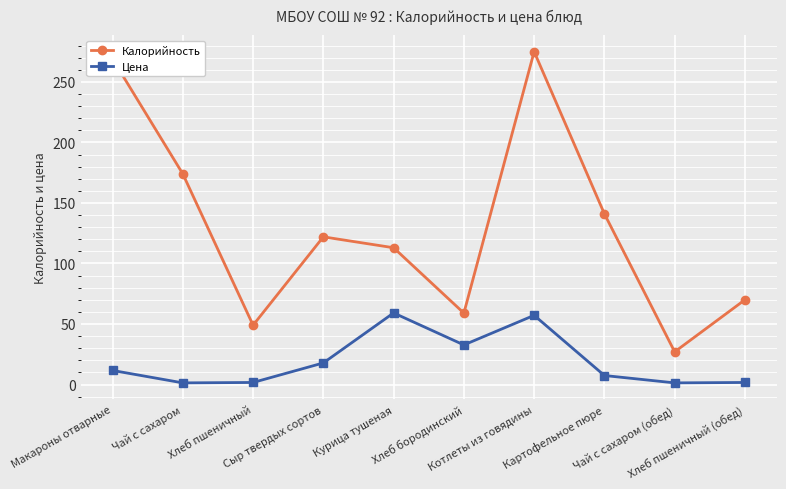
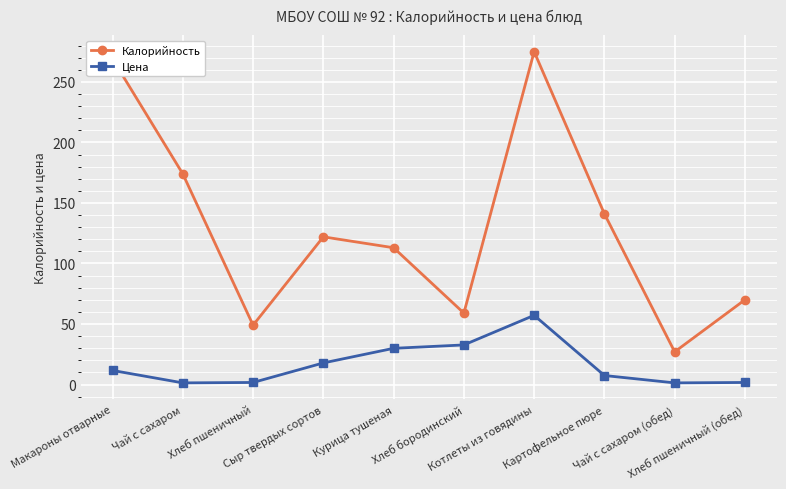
  {
    "Калорийность": {
      "Чай с сахаром": 174,
      "Хлеб пшеничный": 49,
      "Сыр твердых сортов": 122,
      "Курица тушеная": 113,
      "Хлеб бородинский": 59,
      "Котлеты из говядины": 275,
      "Картофельное пюре": 141,
      "Чай с сахаром (обед)": 27,
      "Хлеб пшеничный (обед)": 70
    },
    "Цена": {
      "Макароны отварные": 12,
      "Чай с сахаром": 1,
      "Хлеб пшеничный": 2,
      "Сыр твердых сортов": 18,
-     "Курица тушеная": 59,
+     "Курица тушеная": 30,
      "Хлеб бородинский": 33,
      "Котлеты из говядины": 57,
      "Картофельное пюре": 7,
      "Чай с сахаром (обед)": 1,
      "Хлеб пшеничный (обед)": 2
    }
  }
